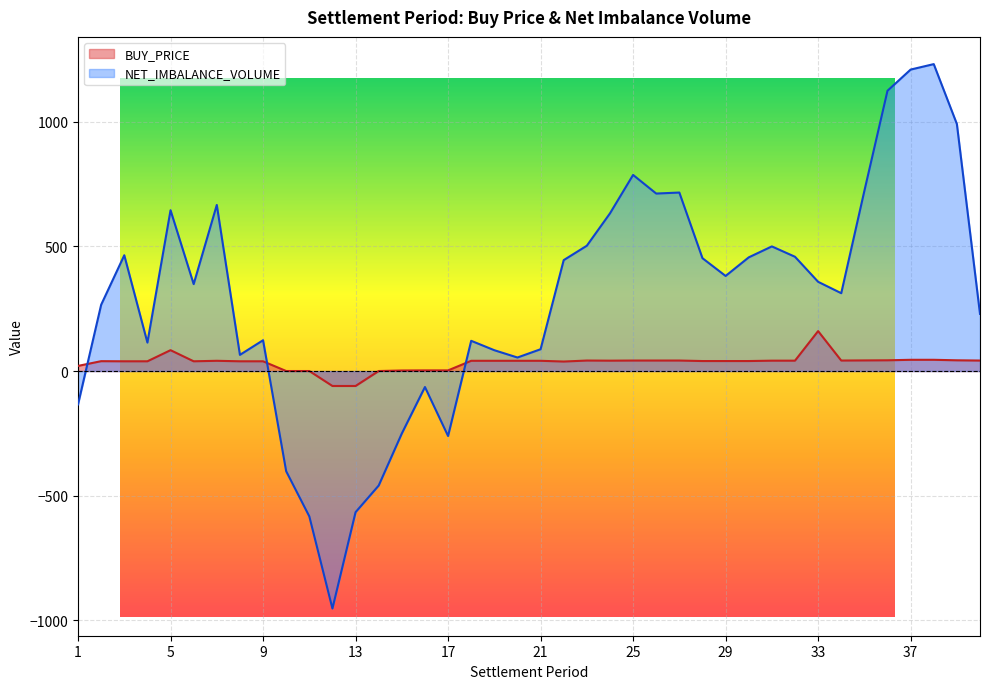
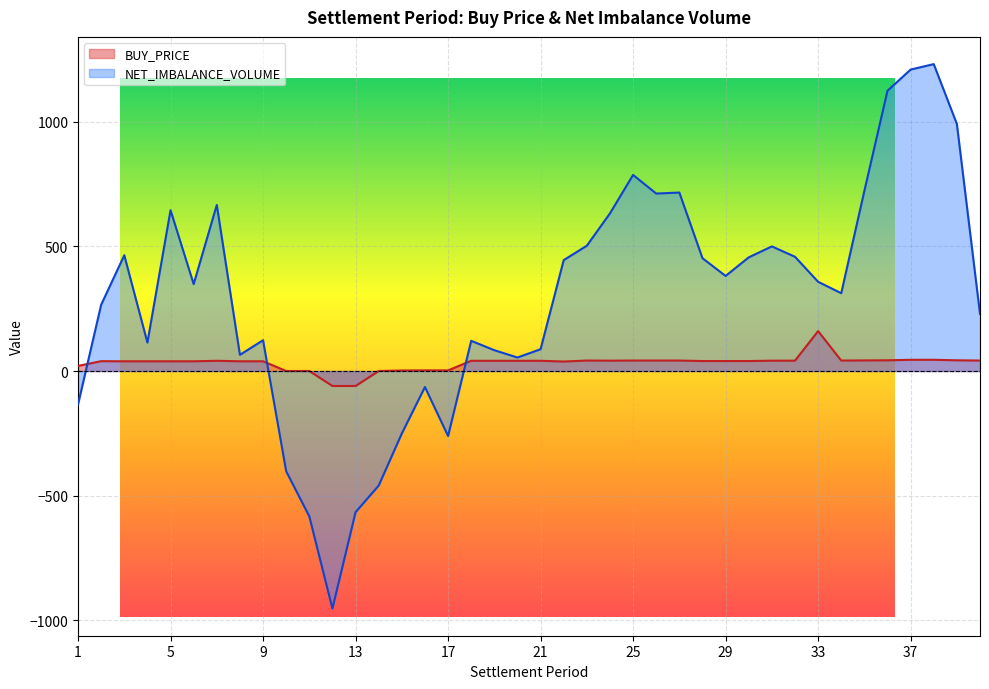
  {
    "BUY_PRICE": {
-     "5": 80
+     "5": 40
    }
  }
